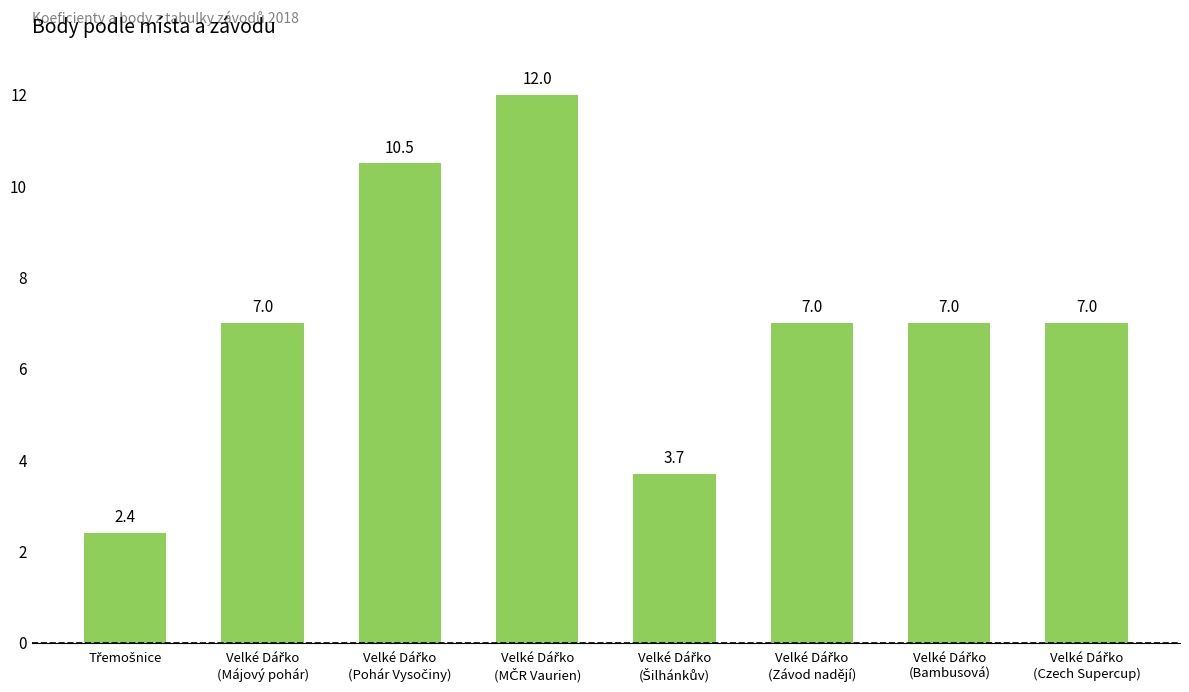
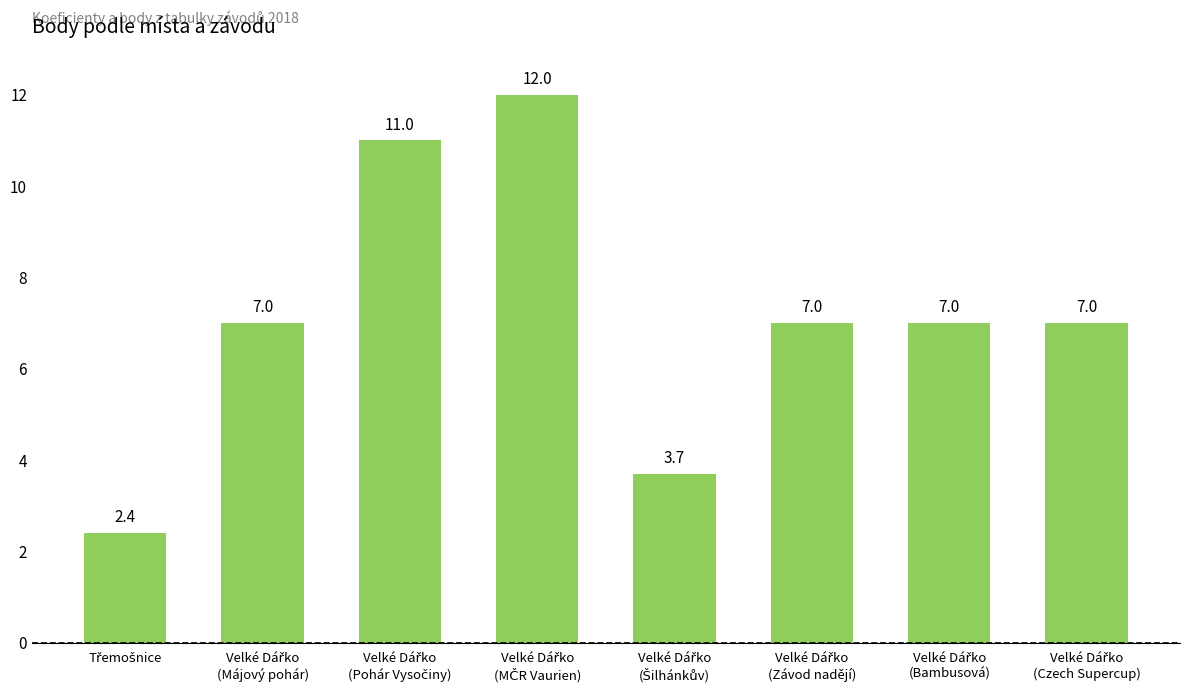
  {
    "Třemošnice": 2.4,
    "Velké Dářko (Májový pohár)": 7.0,
-   "Velké Dářko (Pohár Vysočiny)": 10.5,
+   "Velké Dářko (Pohár Vysočiny)": 11.0,
    "Velké Dářko (MČR Vaurien)": 12.0,
    "Velké Dářko (Šilhánkův)": 3.7,
    "Velké Dářko (Závod nadějí)": 7.0,
    "Velké Dářko (Bambusová)": 7.0,
    "Velké Dářko (Czech Supercup)": 7.0
  }
